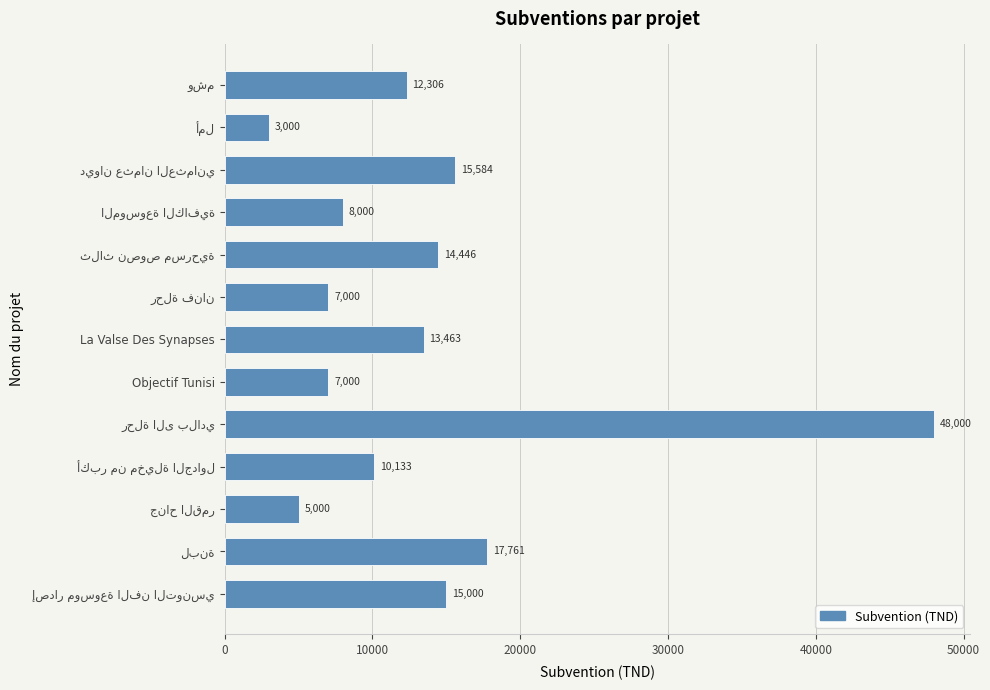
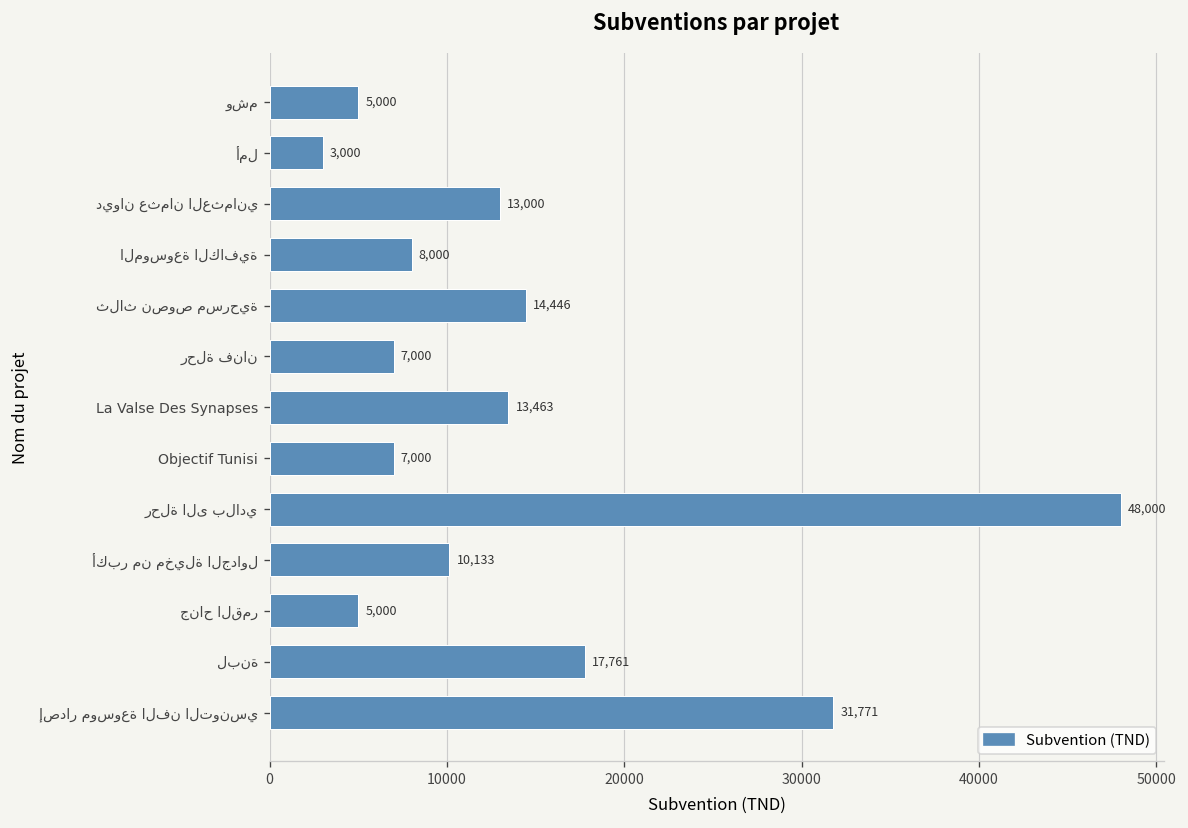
  {
-   "وشم": "12,306",
+   "وشم": "5,000",
    "أمل": "3,000",
-   "ديوان عثمان العثماني": "15,584",
+   "ديوان عثمان العثماني": "13,000",
    "الموسوعة الكافية": "8,000",
    "ثلاث نصوص مسرحية": "14,446",
    "رحلة فنان": "7,000",
    "La Valse Des Synapses": "13,463",
    "Objectif Tunisi": "7,000",
    "رحلة الى بلادي": "48,000",
    "أكبر من مخيلة الجداول": "10,133",
    "جناح القمر": "5,000",
    "لبنة": "17,761",
-   "إصدار موسوعة الفن التونسي": "15,000"
+   "إصدار موسوعة الفن التونسي": "31,771"
  }
